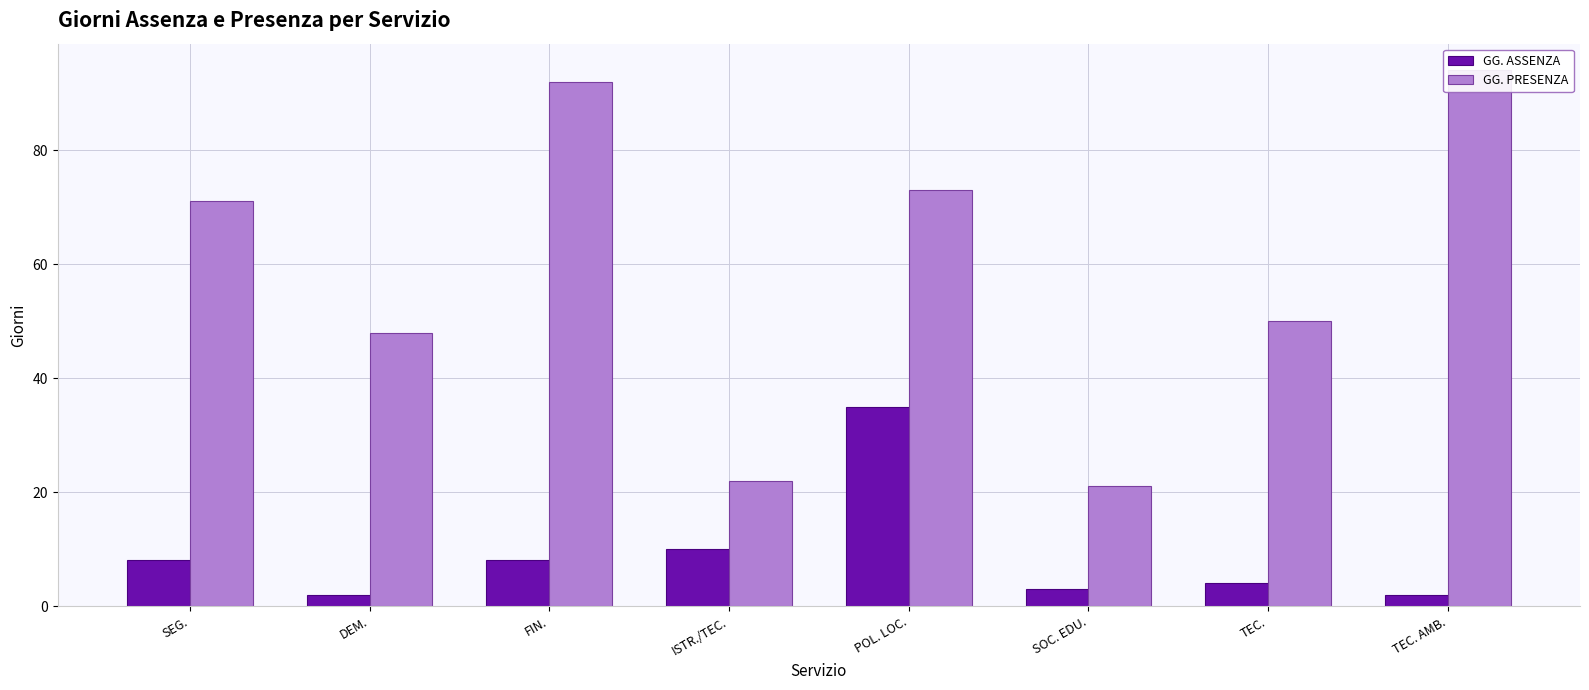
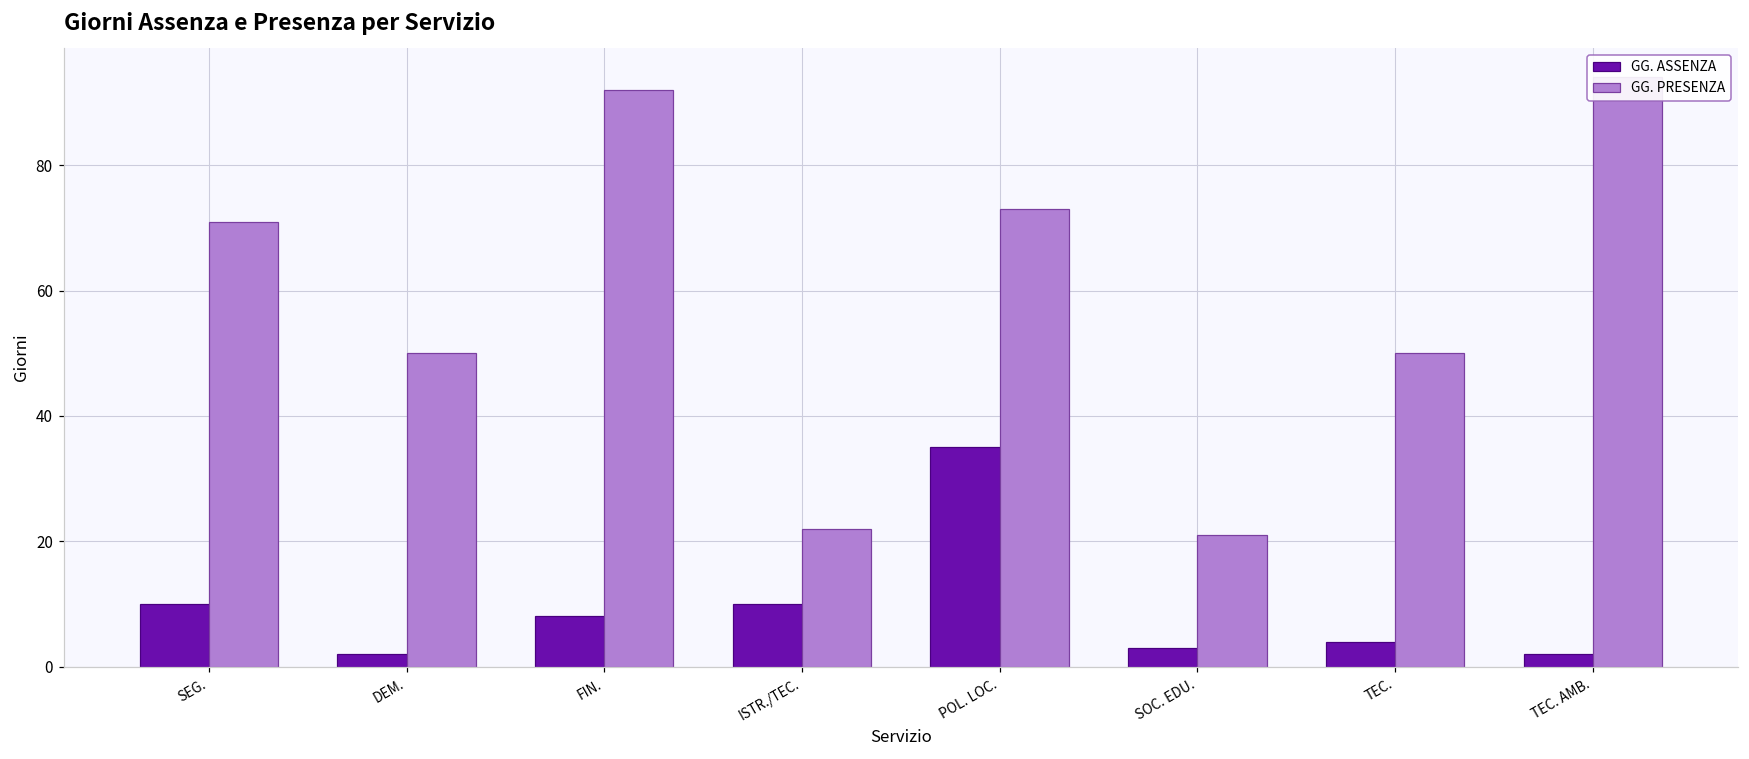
  {
    "GG. ASSENZA": {
-     "SEG.": 8,
+     "SEG.": 10,
      "DEM.": 2,
      "FIN.": 8,
      "ISTR./TEC.": 10,
      "POL. LOC.": 35,
      "SOC. EDU.": 3,
      "TEC.": 4,
      "TEC. AMB.": 2
    },
    "GG. PRESENZA": {
      "SEG.": 71,
-     "DEM.": 48,
+     "DEM.": 50,
      "FIN.": 92,
      "ISTR./TEC.": 22,
      "POL. LOC.": 73,
      "SOC. EDU.": 21,
      "TEC.": 50
    }
  }
